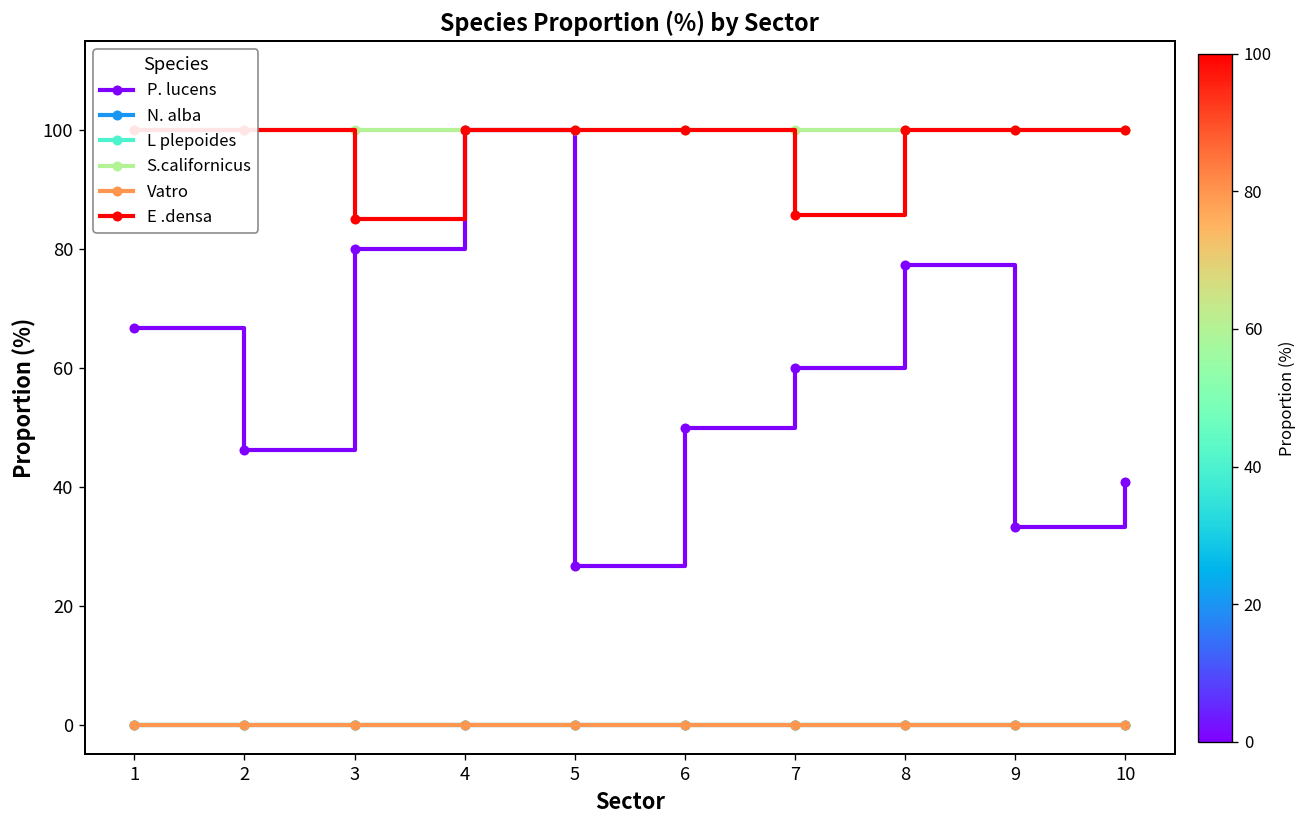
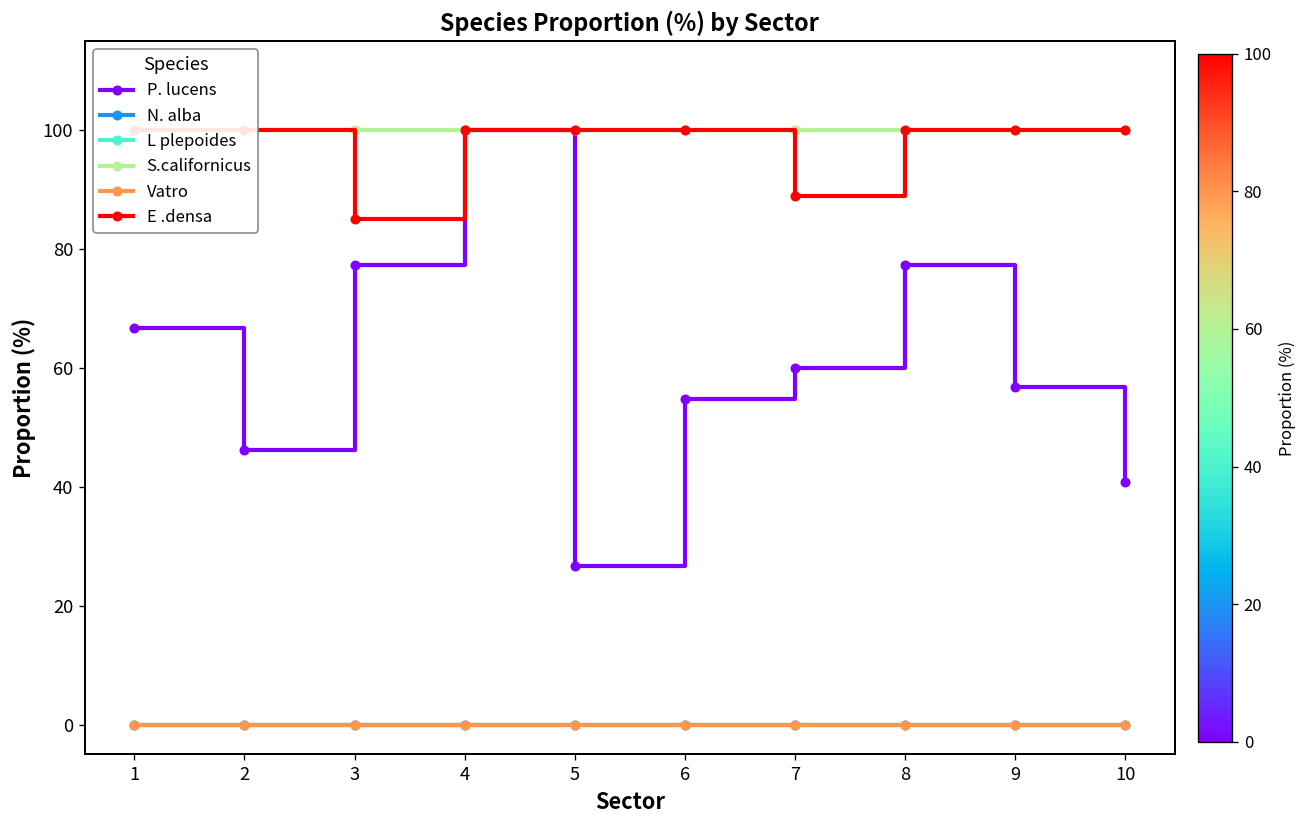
  {
    "P. lucens": {
      "1": 67,
      "2": 46,
-     "3": 80,
+     "3": 77,
      "5": 27,
-     "6": 50,
+     "6": 55,
      "7": 60,
      "8": 77,
-     "9": 33,
+     "9": 57,
      "10": 41
    },
    "Vatro": {
      "1": 0,
      "2": 0,
      "3": 0,
      "4": 0,
      "5": 0,
      "6": 0,
      "7": 0,
      "8": 0,
      "9": 0,
      "10": 0
    },
    "S.californicus": {
      "3": 100,
      "7": 100
    },
    "E .densa": {
      "3": 85,
-     "7": 86
+     "7": 89
    }
  }
